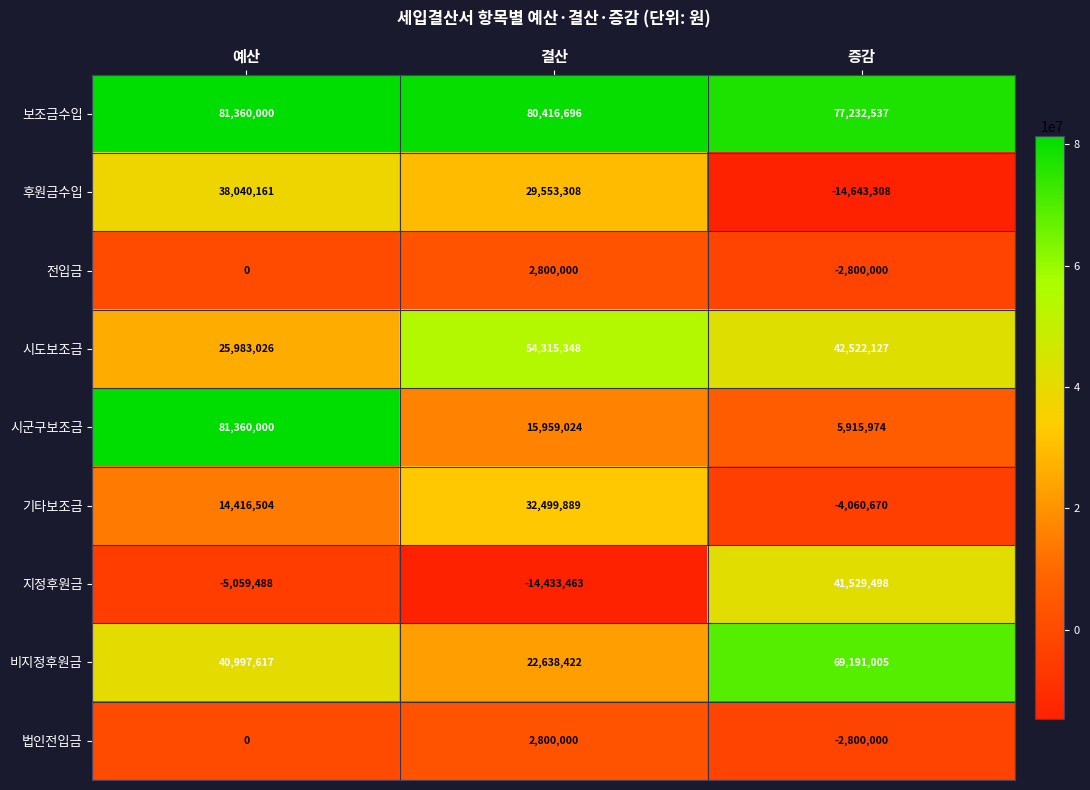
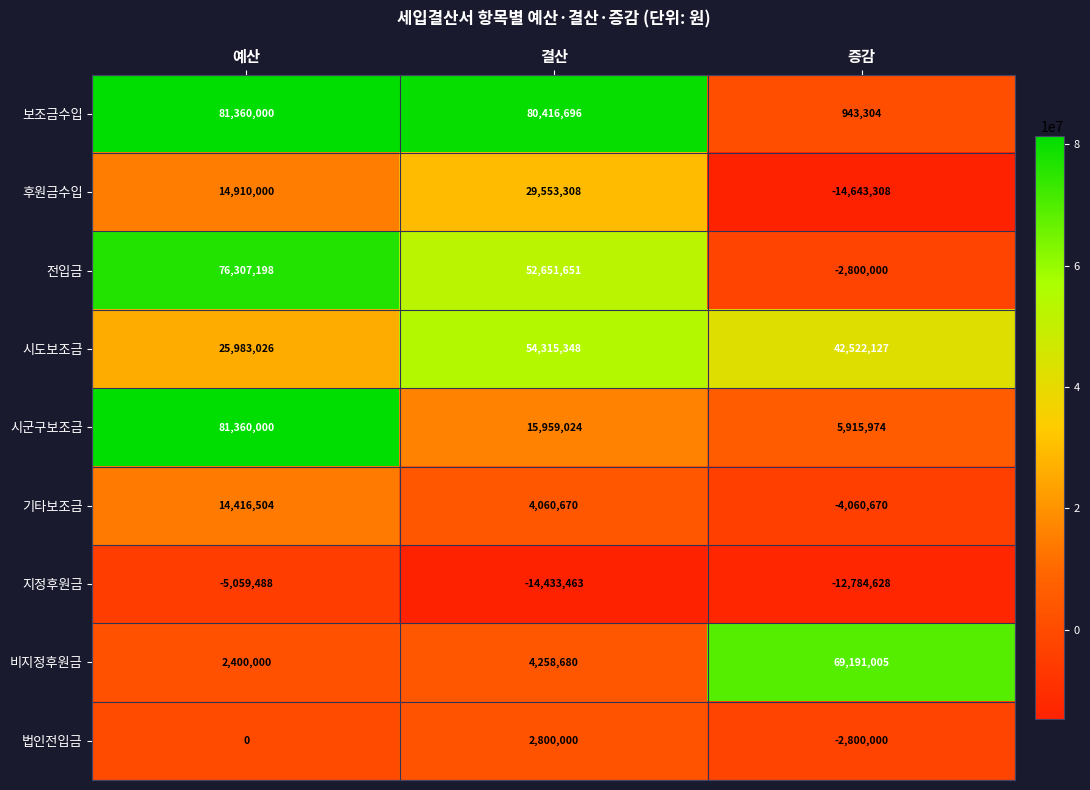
  {
    "보조금수입": {
      "예산": "81,360,000",
      "결산": "80,416,696",
-     "증감": "77,232,537"
+     "증감": "943,304"
    },
    "후원금수입": {
-     "예산": "38,040,161",
+     "예산": "14,910,000",
      "결산": "29,553,308",
      "증감": "-14,643,308"
    },
    "전입금": {
-     "예산": "0",
-     "결산": "2,800,000",
+     "예산": "76,307,198",
+     "결산": "52,651,651",
      "증감": "-2,800,000"
    },
    "시도보조금": {
      "예산": "25,983,026",
      "결산": "54,315,348",
      "증감": "42,522,127"
    },
    "시군구보조금": {
      "예산": "81,360,000",
      "결산": "15,959,024",
      "증감": "5,915,974"
    },
    "기타보조금": {
      "예산": "14,416,504",
-     "결산": "32,499,889",
+     "결산": "4,060,670",
      "증감": "-4,060,670"
    },
    "지정후원금": {
      "예산": "-5,059,488",
      "결산": "-14,433,463",
-     "증감": "41,529,498"
+     "증감": "-12,784,628"
    },
    "비지정후원금": {
-     "예산": "40,997,617",
-     "결산": "22,638,422",
+     "예산": "2,400,000",
+     "결산": "4,258,680",
      "증감": "69,191,005"
    },
    "법인전입금": {
      "예산": "0",
      "결산": "2,800,000",
      "증감": "-2,800,000"
    }
  }
